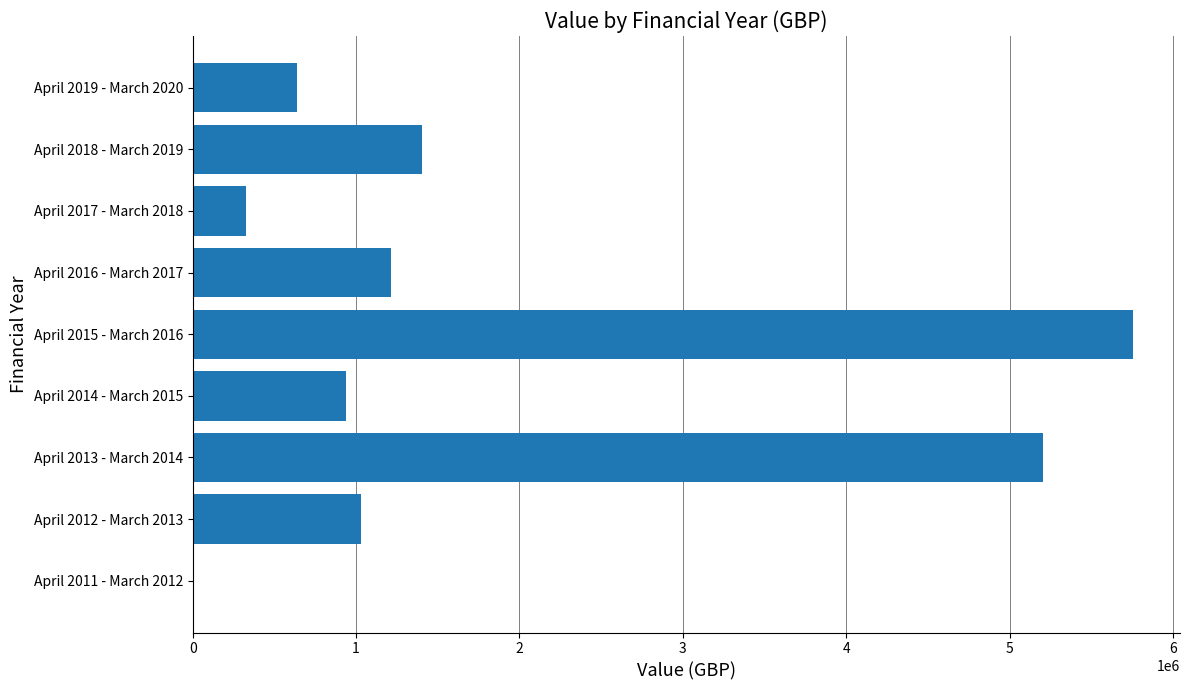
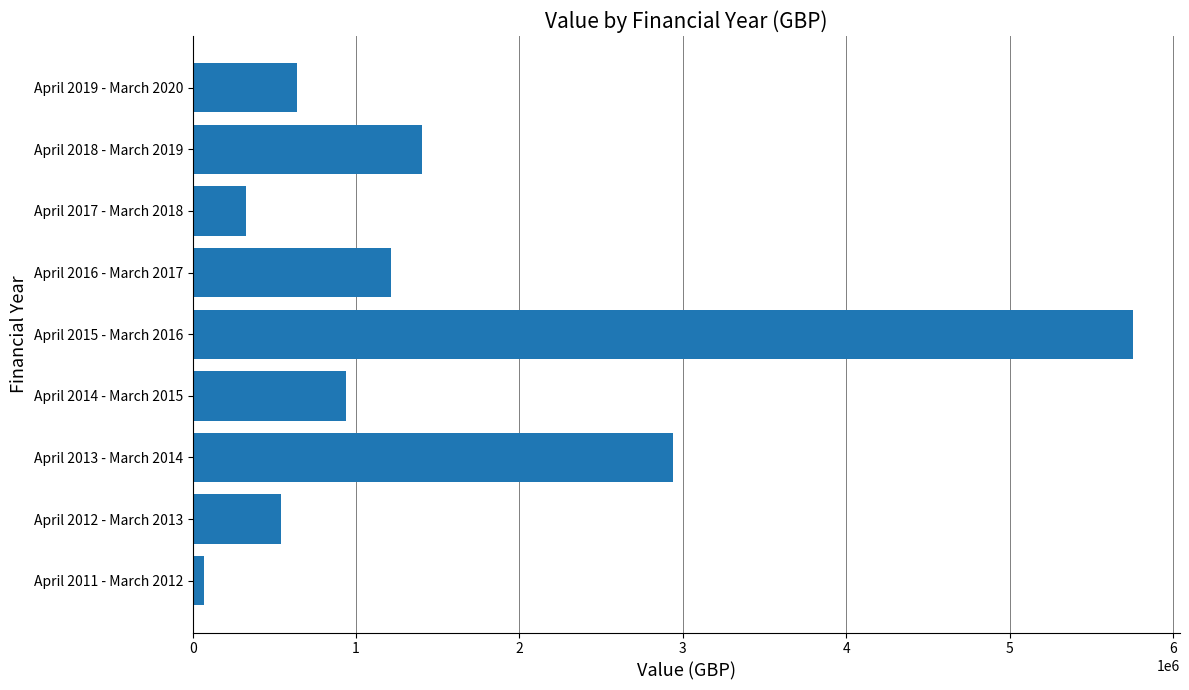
  {
    "April 2019 - March 2020": 640000,
    "April 2018 - March 2019": 1400000,
    "April 2017 - March 2018": 320000,
    "April 2016 - March 2017": 1210000,
    "April 2015 - March 2016": 5760000,
    "April 2014 - March 2015": 940000,
-   "April 2013 - March 2014": 5200000,
-   "April 2012 - March 2013": 1030000,
-   "April 2011 - March 2012": 0
+   "April 2013 - March 2014": 2940000,
+   "April 2012 - March 2013": 540000,
+   "April 2011 - March 2012": 70000
  }
